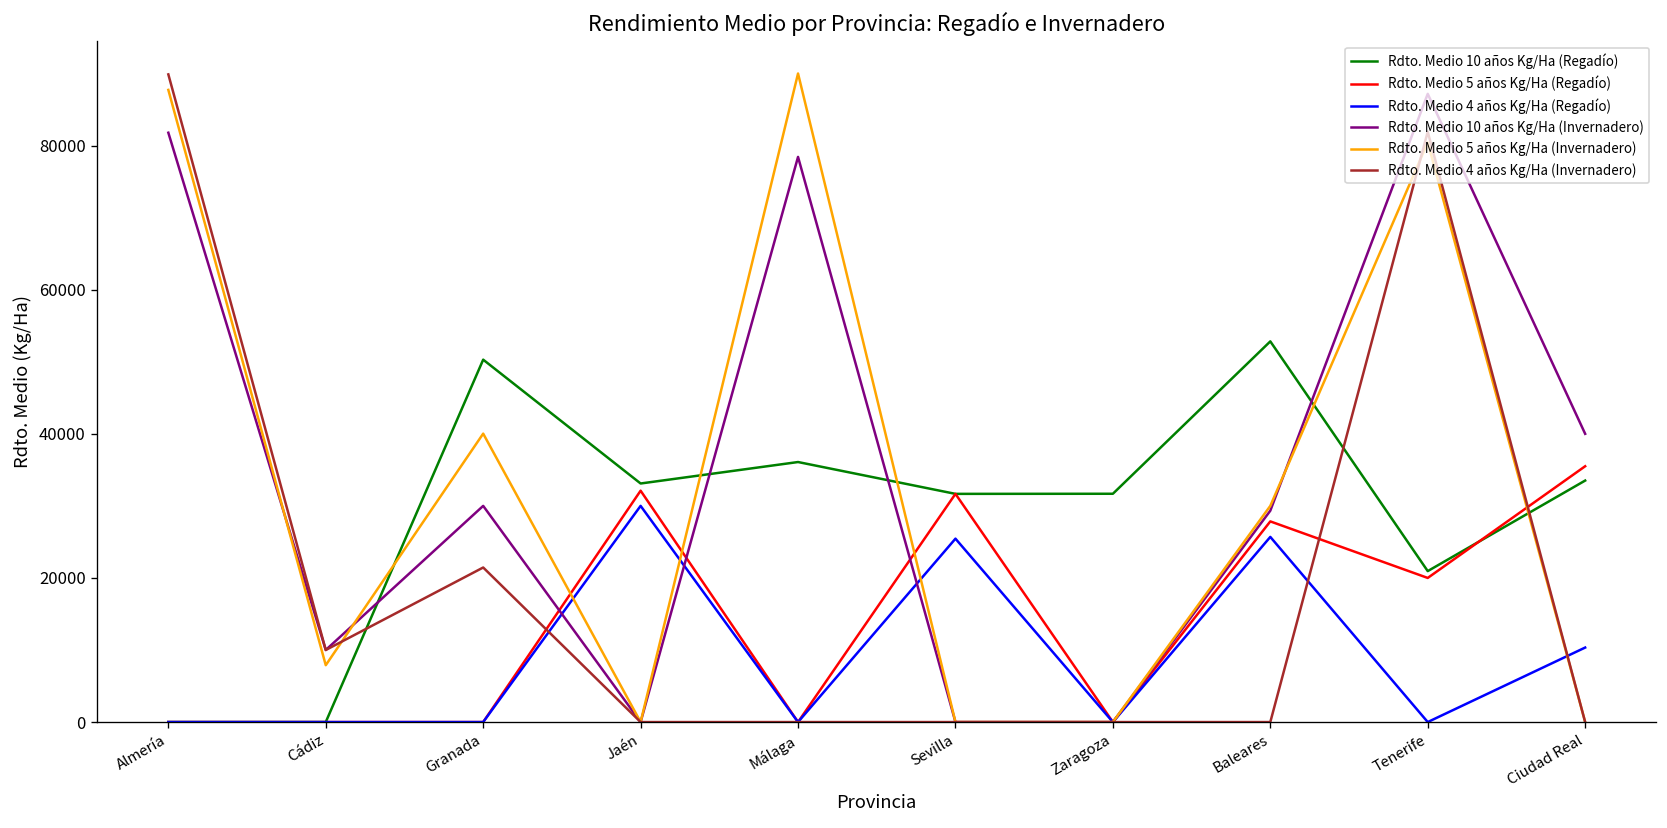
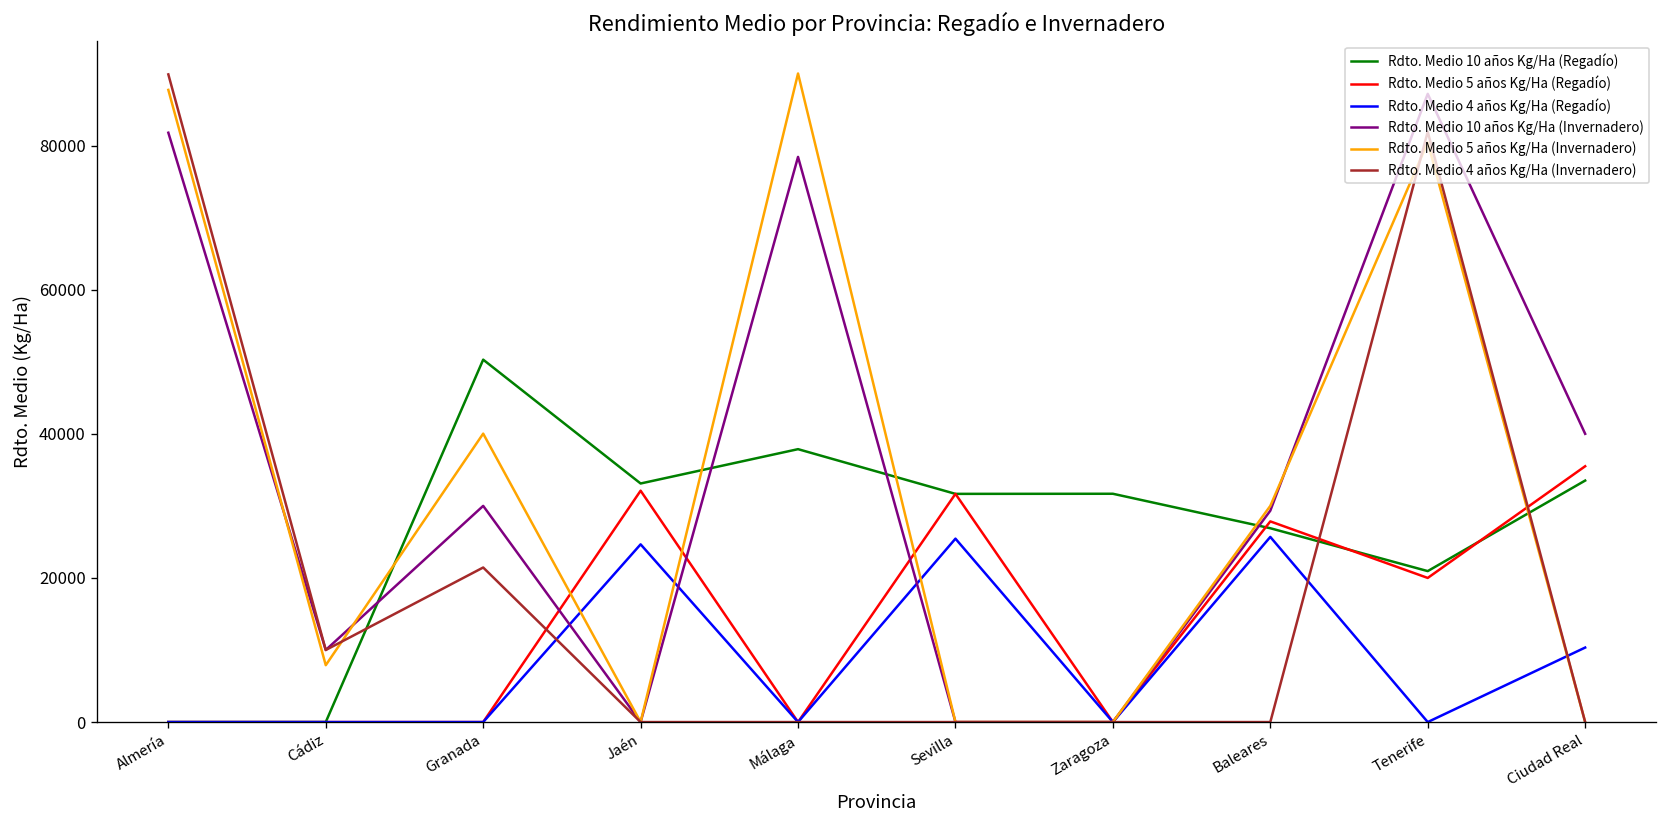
  {
    "Rdto. Medio 10 años Kg/Ha (Regadío)": {
      "Granada": 50000,
      "Jaén": 33000,
-     "Málaga": 36000,
+     "Málaga": 38000,
      "Zaragoza": 32000,
-     "Baleares": 53000,
+     "Baleares": 27000,
      "Tenerife": 21000,
      "Ciudad Real": 34000
    },
    "Rdto. Medio 5 años Kg/Ha (Regadío)": {
      "Jaén": 32000,
      "Baleares": 28000,
      "Tenerife": 20000,
      "Ciudad Real": 36000
    },
    "Rdto. Medio 4 años Kg/Ha (Regadío)": {
-     "Jaén": 30000,
+     "Jaén": 25000,
      "Sevilla": 25000,
      "Baleares": 26000,
      "Tenerife": 0,
      "Ciudad Real": 10000
    },
    "Rdto. Medio 10 años Kg/Ha (Invernadero)": {
      "Almería": 82000,
      "Granada": 30000,
      "Málaga": 78000,
      "Baleares": 29000,
      "Ciudad Real": 40000
    },
    "Rdto. Medio 5 años Kg/Ha (Invernadero)": {
      "Almería": 88000,
      "Cádiz": 8000,
      "Granada": 40000,
      "Málaga": 90000,
      "Baleares": 30000
    },
    "Rdto. Medio 4 años Kg/Ha (Invernadero)": {
      "Almería": 90000,
      "Granada": 21000,
      "Baleares": 0
    }
  }
